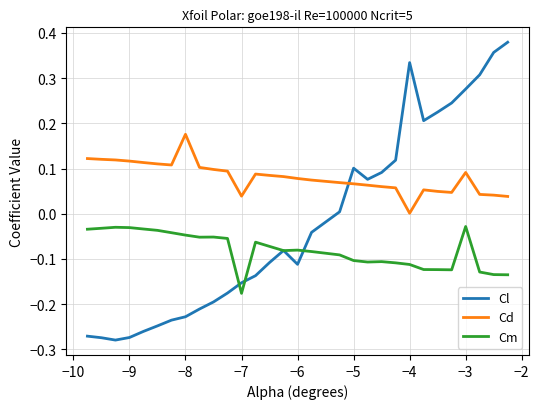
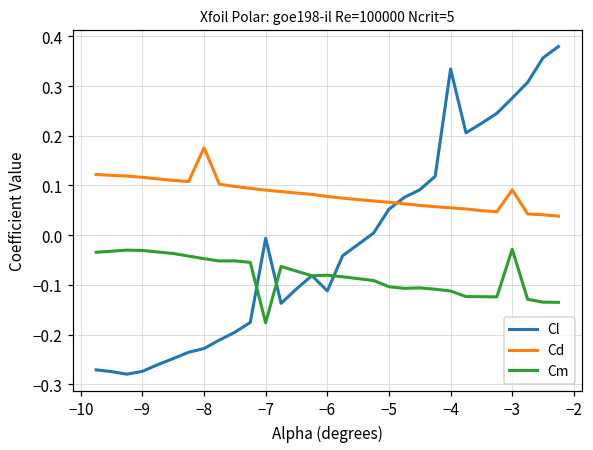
  {
    "Cl": {
      "−9": -0.27,
      "−8": -0.23,
-     "−7": -0.15,
+     "−7": -0.01,
      "−6": -0.11,
-     "−5": 0.10,
+     "−5": 0.05,
      "−4": 0.33,
      "−3": 0.28
    },
    "Cd": {
      "−9": 0.12,
      "−8": 0.18,
-     "−7": 0.04,
+     "−7": 0.09,
      "−6": 0.08,
      "−5": 0.07,
-     "−4": 0.00,
+     "−4": 0.06,
      "−3": 0.09
    },
    "Cm": {
      "−9": -0.03,
      "−8": -0.05,
      "−7": -0.18,
      "−6": -0.08,
      "−5": -0.10,
      "−4": -0.11,
      "−3": -0.03
    }
  }
